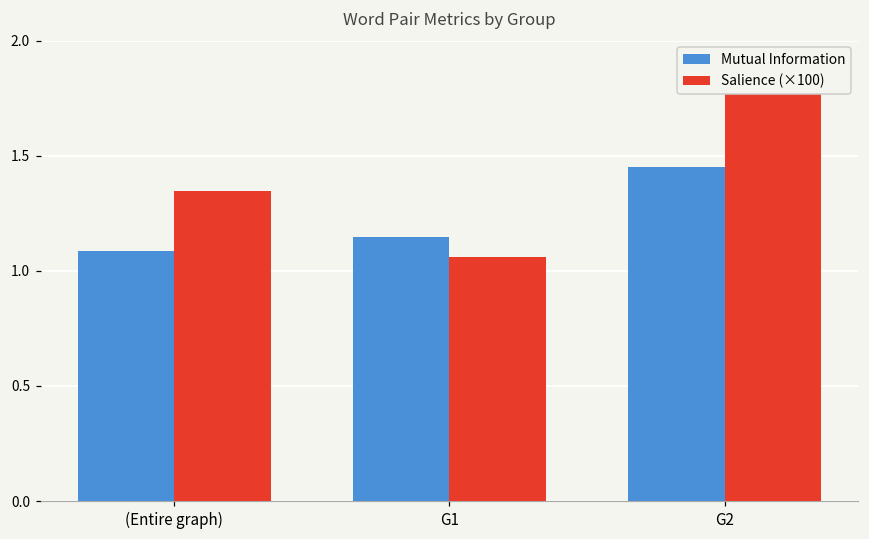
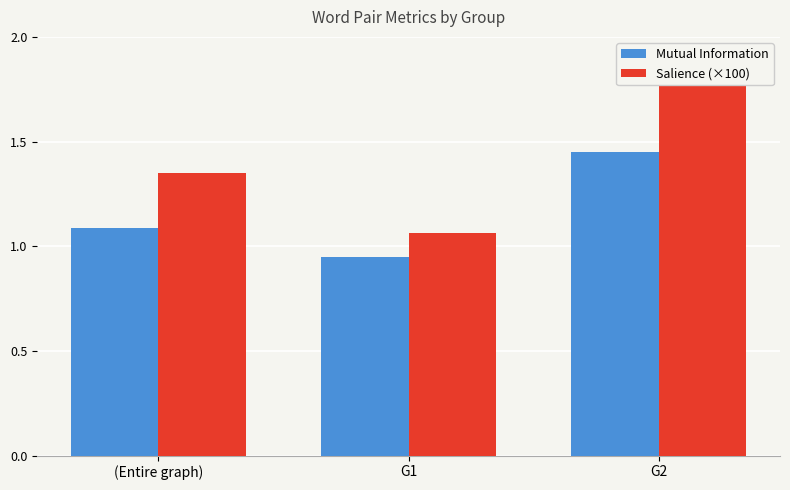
  {
    "Mutual Information": {
      "(Entire graph)": 1.09,
-     "G1": 1.15,
+     "G1": 0.95,
      "G2": 1.45
    },
    "Salience (×100)": {
      "(Entire graph)": 1.35,
      "G1": 1.06
    }
  }
